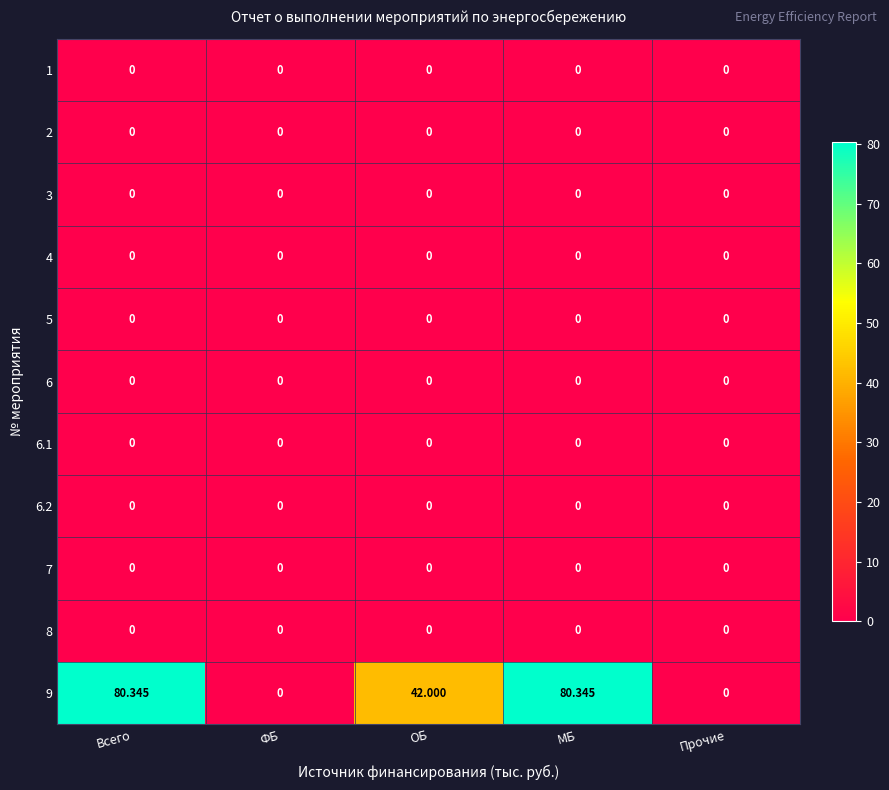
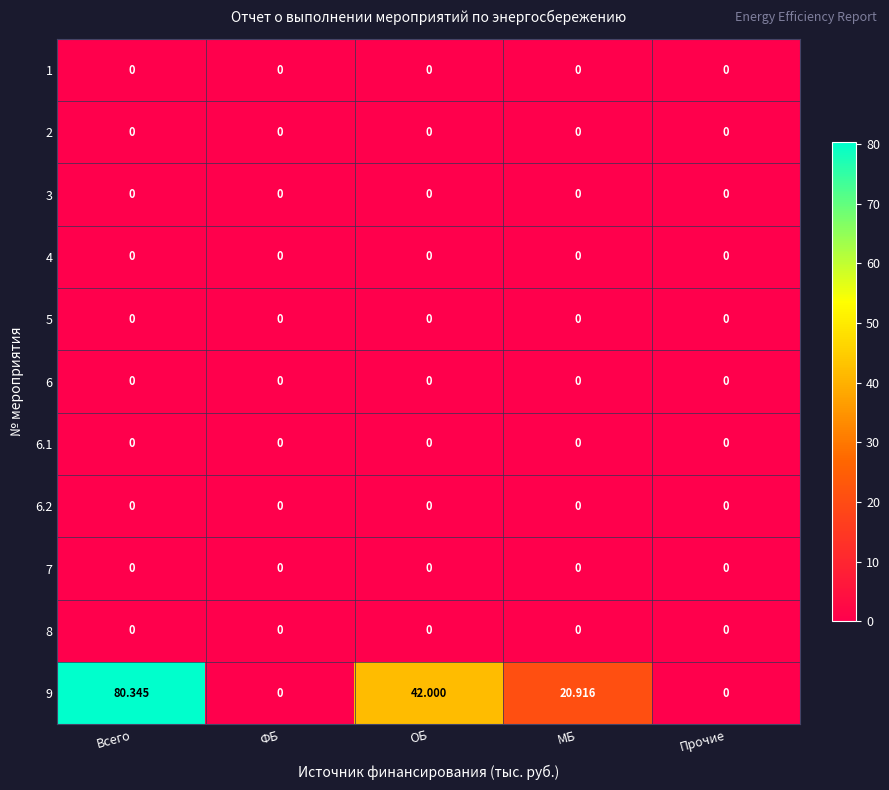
  {
    "1": {
      "Всего": 0,
      "ФБ": 0,
      "ОБ": 0,
      "МБ": 0,
      "Прочие": 0
    },
    "2": {
      "Всего": 0,
      "ФБ": 0,
      "ОБ": 0,
      "МБ": 0,
      "Прочие": 0
    },
    "3": {
      "Всего": 0,
      "ФБ": 0,
      "ОБ": 0,
      "МБ": 0,
      "Прочие": 0
    },
    "4": {
      "Всего": 0,
      "ФБ": 0,
      "ОБ": 0,
      "МБ": 0,
      "Прочие": 0
    },
    "5": {
      "Всего": 0,
      "ФБ": 0,
      "ОБ": 0,
      "МБ": 0,
      "Прочие": 0
    },
    "6": {
      "Всего": 0,
      "ФБ": 0,
      "ОБ": 0,
      "МБ": 0,
      "Прочие": 0
    },
    "6.1": {
      "Всего": 0,
      "ФБ": 0,
      "ОБ": 0,
      "МБ": 0,
      "Прочие": 0
    },
    "6.2": {
      "Всего": 0,
      "ФБ": 0,
      "ОБ": 0,
      "МБ": 0,
      "Прочие": 0
    },
    "7": {
      "Всего": 0,
      "ФБ": 0,
      "ОБ": 0,
      "МБ": 0,
      "Прочие": 0
    },
    "8": {
      "Всего": 0,
      "ФБ": 0,
      "ОБ": 0,
      "МБ": 0,
      "Прочие": 0
    },
    "9": {
      "Всего": 80.345,
      "ФБ": 0,
      "ОБ": 42.000,
-     "МБ": 80.345,
+     "МБ": 20.916,
      "Прочие": 0
    }
  }
